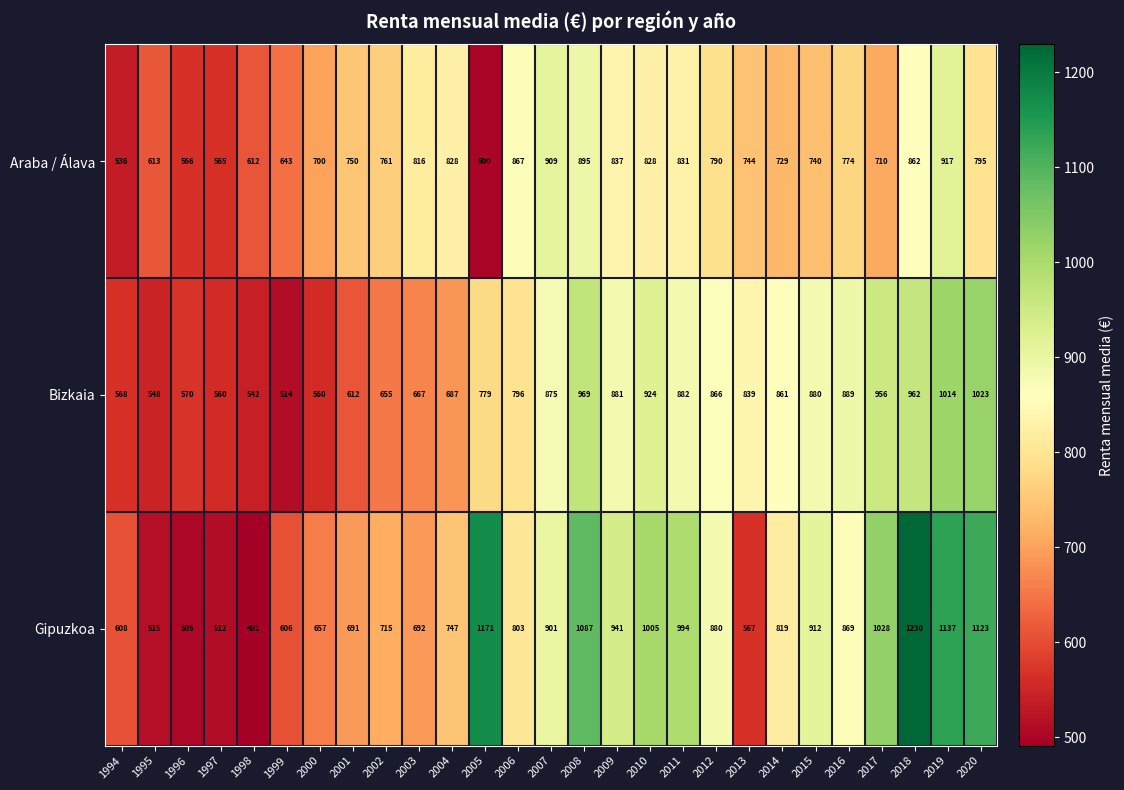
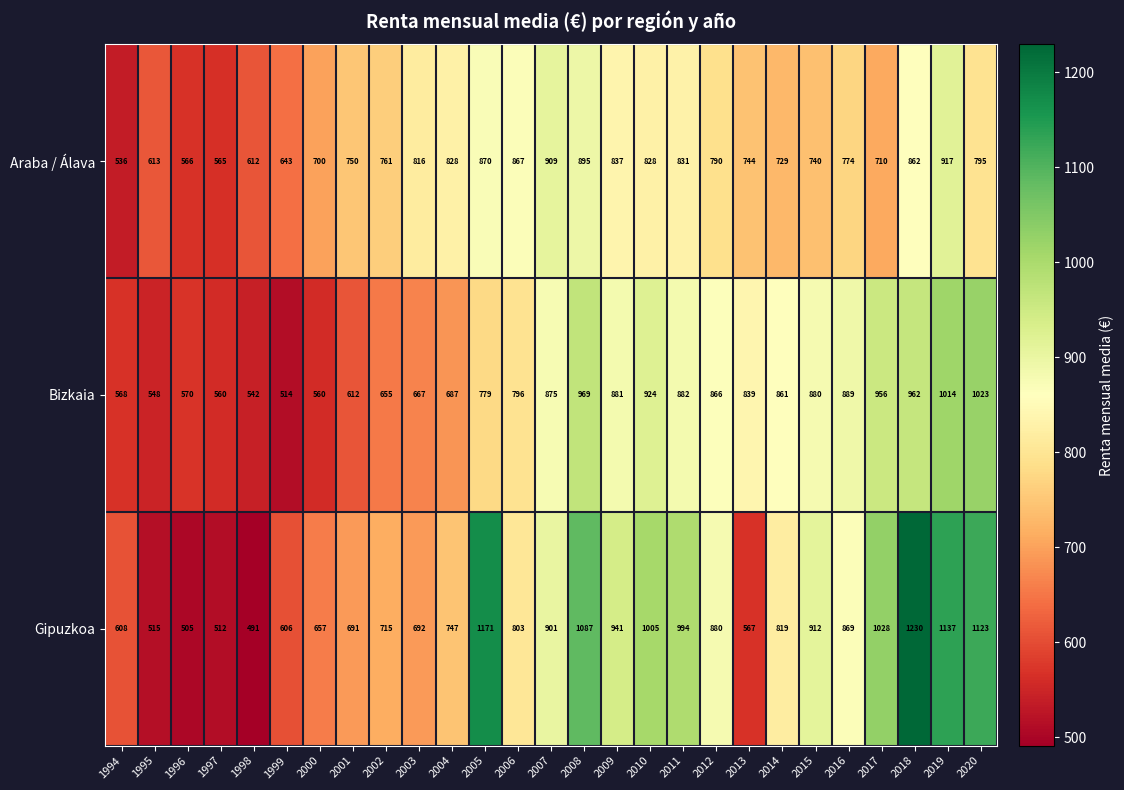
  {
    "Araba / Álava": {
      "1994": 536,
      "1995": 613,
      "1996": 566,
      "1997": 565,
      "1998": 612,
      "1999": 643,
      "2000": 700,
      "2001": 750,
      "2002": 761,
      "2003": 816,
      "2004": 828,
-     "2005": 500,
+     "2005": 870,
      "2006": 867,
      "2007": 909,
      "2008": 895,
      "2009": 837,
      "2010": 828,
      "2011": 831,
      "2012": 790,
      "2013": 744,
      "2014": 729,
      "2015": 740,
      "2016": 774,
      "2017": 710,
      "2018": 862,
      "2019": 917,
      "2020": 795
    },
    "Bizkaia": {
      "1994": 568,
      "1995": 548,
      "1996": 570,
      "1997": 560,
      "1998": 542,
      "1999": 514,
      "2000": 560,
      "2001": 612,
      "2002": 655,
      "2003": 667,
      "2004": 687,
      "2005": 779,
      "2006": 796,
      "2007": 875,
      "2008": 969,
      "2009": 881,
      "2010": 924,
      "2011": 882,
      "2012": 866,
      "2013": 839,
      "2014": 861,
      "2015": 880,
      "2016": 889,
      "2017": 956,
      "2018": 962,
      "2019": 1014,
      "2020": 1023
    },
    "Gipuzkoa": {
      "1994": 608,
      "1995": 515,
      "1996": 505,
      "1997": 512,
      "1998": 491,
      "1999": 606,
      "2000": 657,
      "2001": 691,
      "2002": 715,
      "2003": 692,
      "2004": 747,
      "2005": 1171,
      "2006": 803,
      "2007": 901,
      "2008": 1087,
      "2009": 941,
      "2010": 1005,
      "2011": 994,
      "2012": 880,
      "2013": 567,
      "2014": 819,
      "2015": 912,
      "2016": 869,
      "2017": 1028,
      "2018": 1230,
      "2019": 1137,
      "2020": 1123
    }
  }
